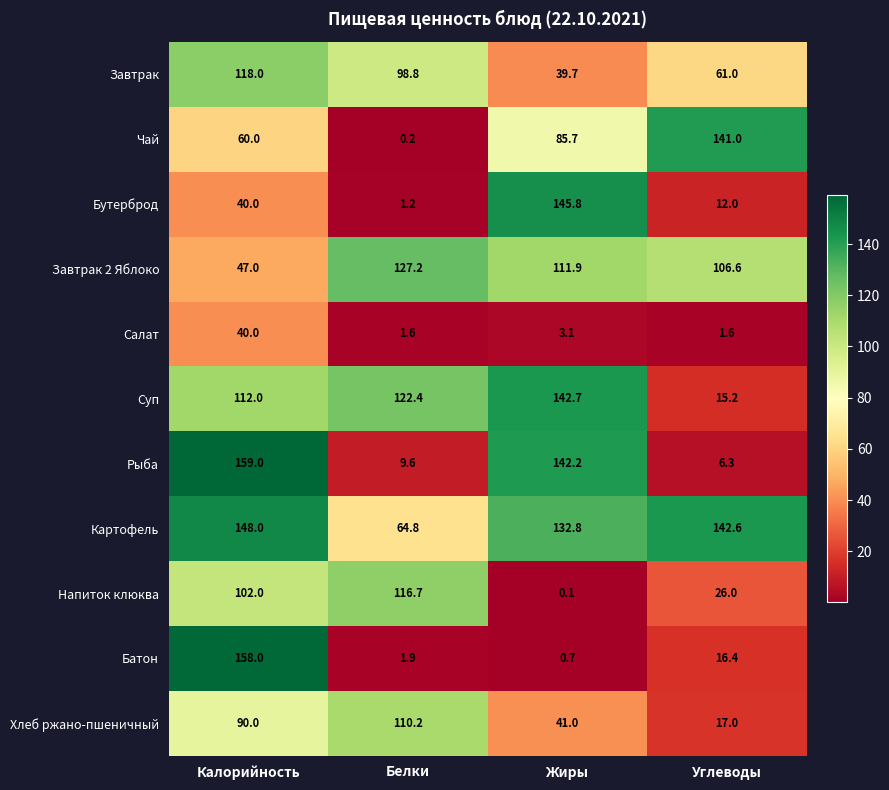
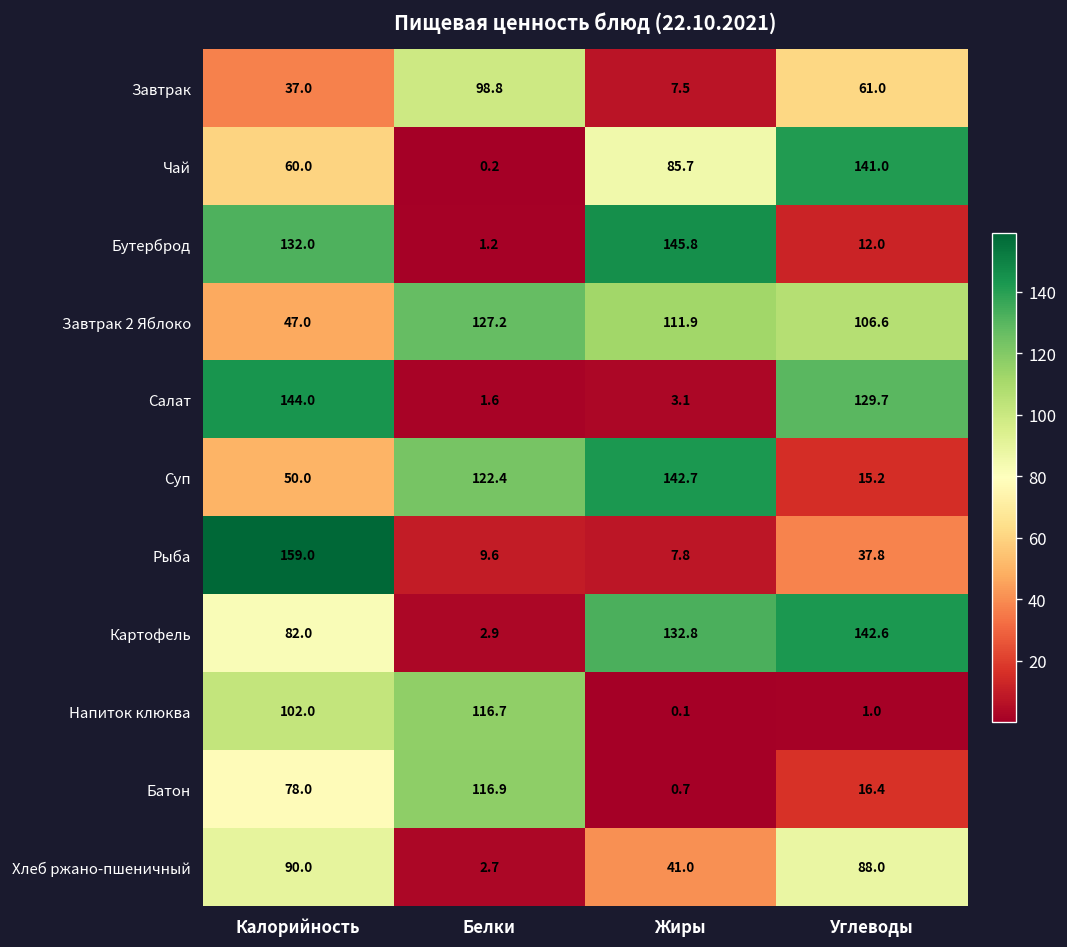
  {
    "Завтрак": {
-     "Калорийность": 118.0,
+     "Калорийность": 37.0,
      "Белки": 98.8,
-     "Жиры": 39.7,
+     "Жиры": 7.5,
      "Углеводы": 61.0
    },
    "Чай": {
      "Калорийность": 60.0,
      "Белки": 0.2,
      "Жиры": 85.7,
      "Углеводы": 141.0
    },
    "Бутерброд": {
-     "Калорийность": 40.0,
+     "Калорийность": 132.0,
      "Белки": 1.2,
      "Жиры": 145.8,
      "Углеводы": 12.0
    },
    "Завтрак 2 Яблоко": {
      "Калорийность": 47.0,
      "Белки": 127.2,
      "Жиры": 111.9,
      "Углеводы": 106.6
    },
    "Салат": {
-     "Калорийность": 40.0,
+     "Калорийность": 144.0,
      "Белки": 1.6,
      "Жиры": 3.1,
-     "Углеводы": 1.6
+     "Углеводы": 129.7
    },
    "Суп": {
-     "Калорийность": 112.0,
+     "Калорийность": 50.0,
      "Белки": 122.4,
      "Жиры": 142.7,
      "Углеводы": 15.2
    },
    "Рыба": {
      "Калорийность": 159.0,
      "Белки": 9.6,
-     "Жиры": 142.2,
-     "Углеводы": 6.3
+     "Жиры": 7.8,
+     "Углеводы": 37.8
    },
    "Картофель": {
-     "Калорийность": 148.0,
-     "Белки": 64.8,
+     "Калорийность": 82.0,
+     "Белки": 2.9,
      "Жиры": 132.8,
      "Углеводы": 142.6
    },
    "Напиток клюква": {
      "Калорийность": 102.0,
      "Белки": 116.7,
      "Жиры": 0.1,
-     "Углеводы": 26.0
+     "Углеводы": 1.0
    },
    "Батон": {
-     "Калорийность": 158.0,
-     "Белки": 1.9,
+     "Калорийность": 78.0,
+     "Белки": 116.9,
      "Жиры": 0.7,
      "Углеводы": 16.4
    },
    "Хлеб ржано-пшеничный": {
      "Калорийность": 90.0,
-     "Белки": 110.2,
+     "Белки": 2.7,
      "Жиры": 41.0,
-     "Углеводы": 17.0
+     "Углеводы": 88.0
    }
  }
